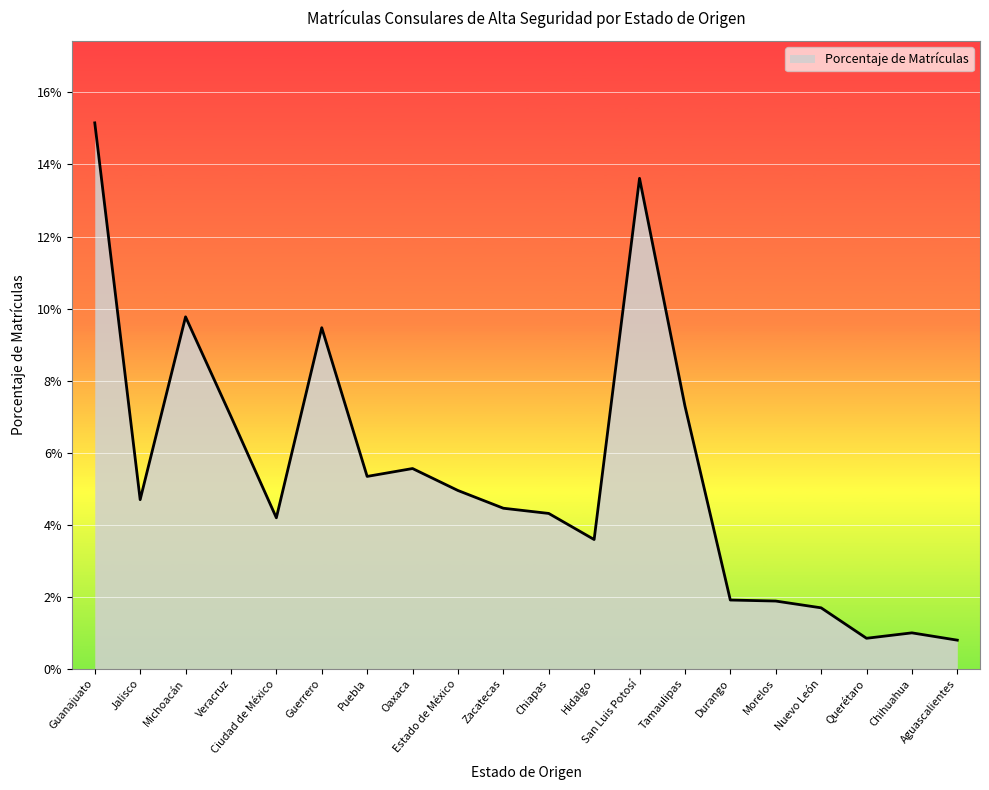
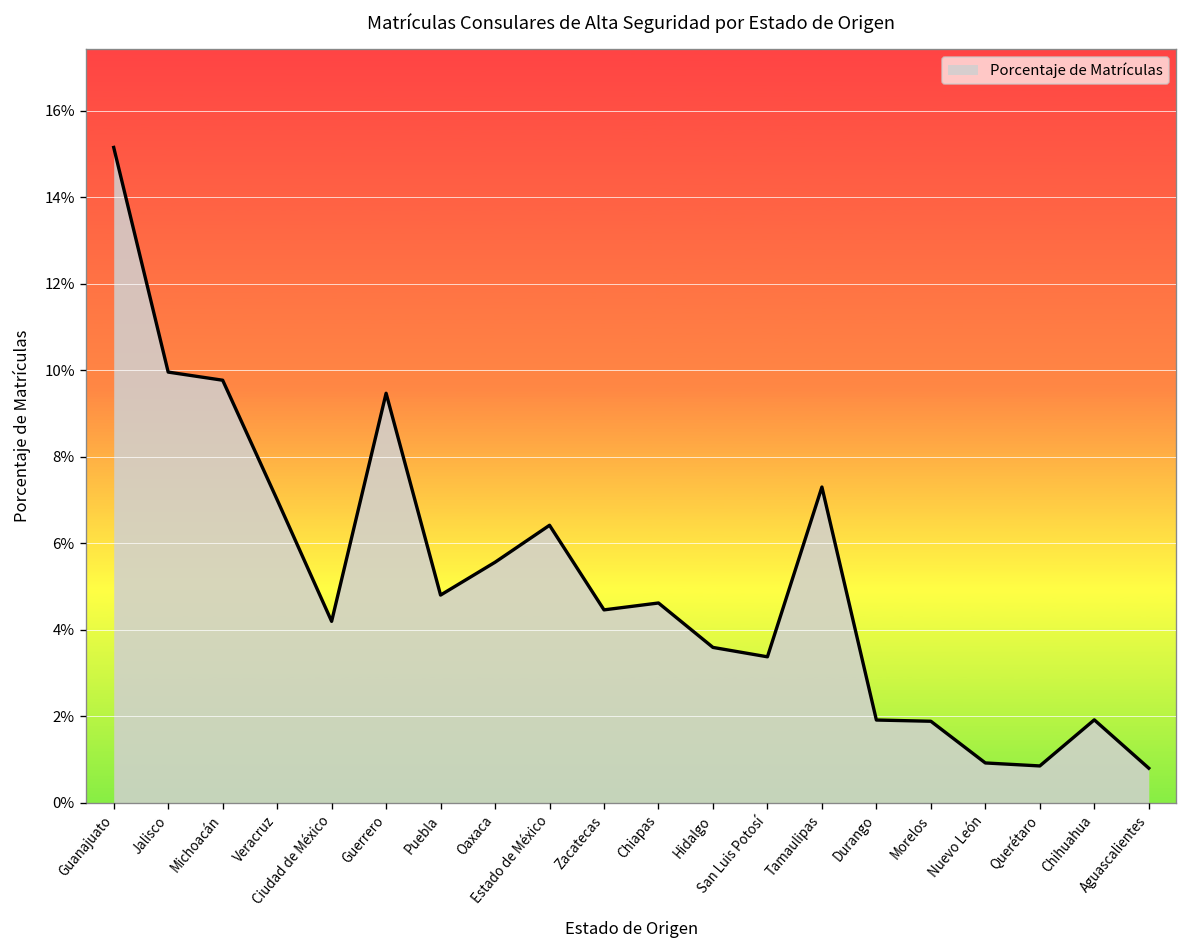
  {
    "Guanajuato": "15.2%",
-   "Jalisco": "4.7%",
+   "Jalisco": "10.0%",
    "Michoacán": "9.8%",
    "Veracruz": "7.0%",
    "Ciudad de México": "4.2%",
    "Guerrero": "9.5%",
-   "Puebla": "5.3%",
+   "Puebla": "4.8%",
    "Oaxaca": "5.6%",
-   "Estado de México": "5.0%",
+   "Estado de México": "6.4%",
    "Zacatecas": "4.5%",
-   "Chiapas": "4.3%",
+   "Chiapas": "4.6%",
    "Hidalgo": "3.6%",
-   "San Luis Potosí": "13.6%",
+   "San Luis Potosí": "3.4%",
    "Tamaulipas": "7.3%",
    "Durango": "1.9%",
    "Morelos": "1.9%",
-   "Nuevo León": "1.7%",
+   "Nuevo León": "0.9%",
    "Querétaro": "0.8%",
-   "Chihuahua": "1.0%",
+   "Chihuahua": "1.9%",
    "Aguascalientes": "0.8%"
  }
